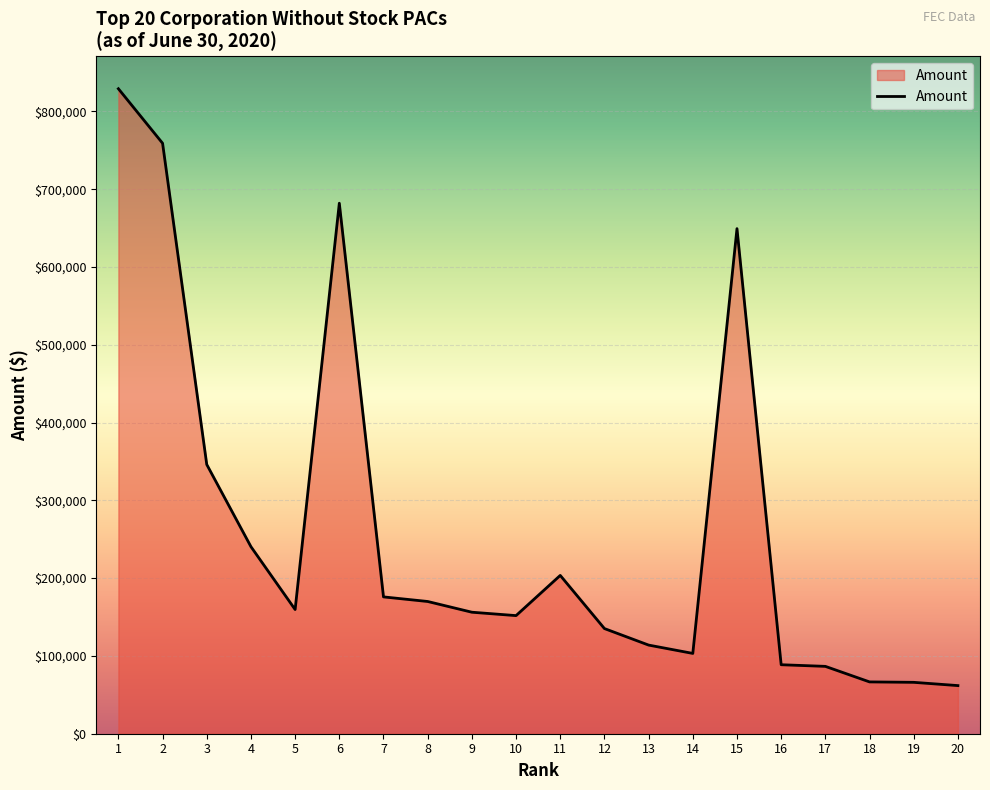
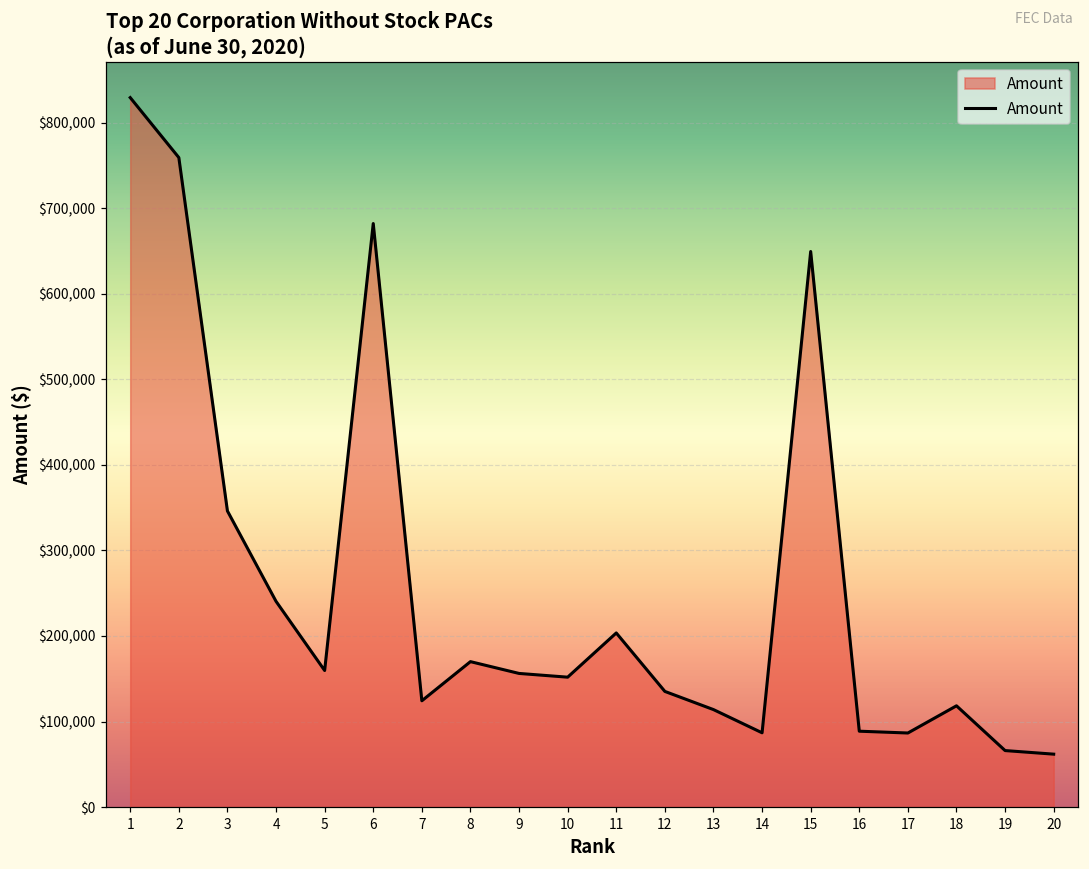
  {
    "1": "$830,000",
    "2": "$760,000",
    "3": "$350,000",
    "4": "$240,000",
    "5": "$160,000",
    "6": "$680,000",
-   "7": "$180,000",
+   "7": "$120,000",
    "8": "$170,000",
    "9": "$160,000",
    "10": "$150,000",
    "11": "$200,000",
    "12": "$140,000",
    "13": "$110,000",
-   "14": "$100,000",
+   "14": "$90,000",
    "15": "$650,000",
    "16": "$90,000",
    "17": "$90,000",
-   "18": "$70,000",
+   "18": "$120,000",
    "19": "$70,000",
    "20": "$60,000"
  }
